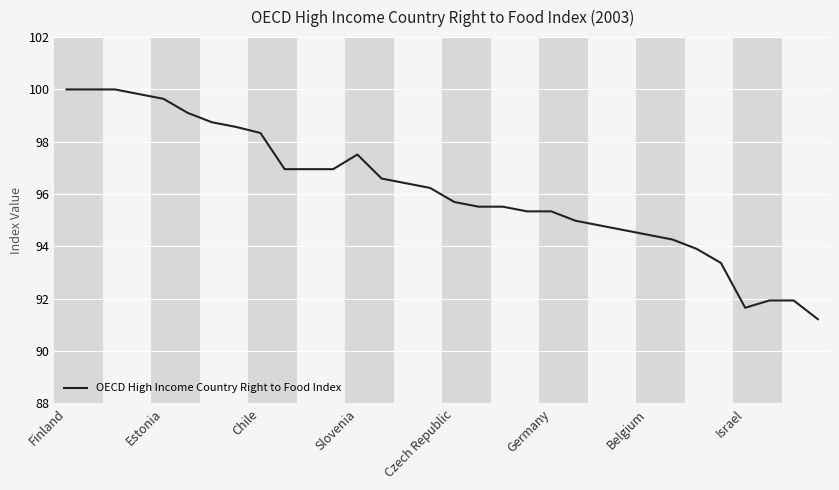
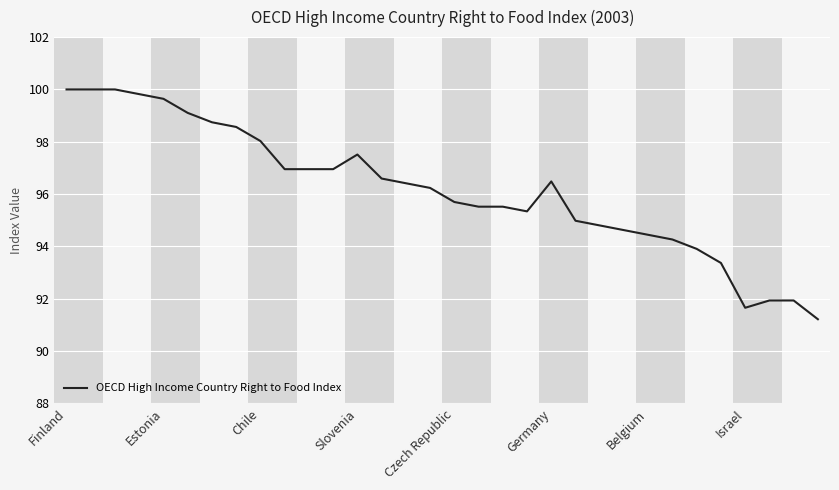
  {
    "Finland": 100.0,
    "Estonia": 99.6,
-   "Chile": 98.3,
+   "Chile": 98.0,
    "Slovenia": 97.5,
    "Czech Republic": 95.7,
-   "Germany": 95.3,
+   "Germany": 96.5,
    "Belgium": 94.4,
    "Israel": 91.7
  }
